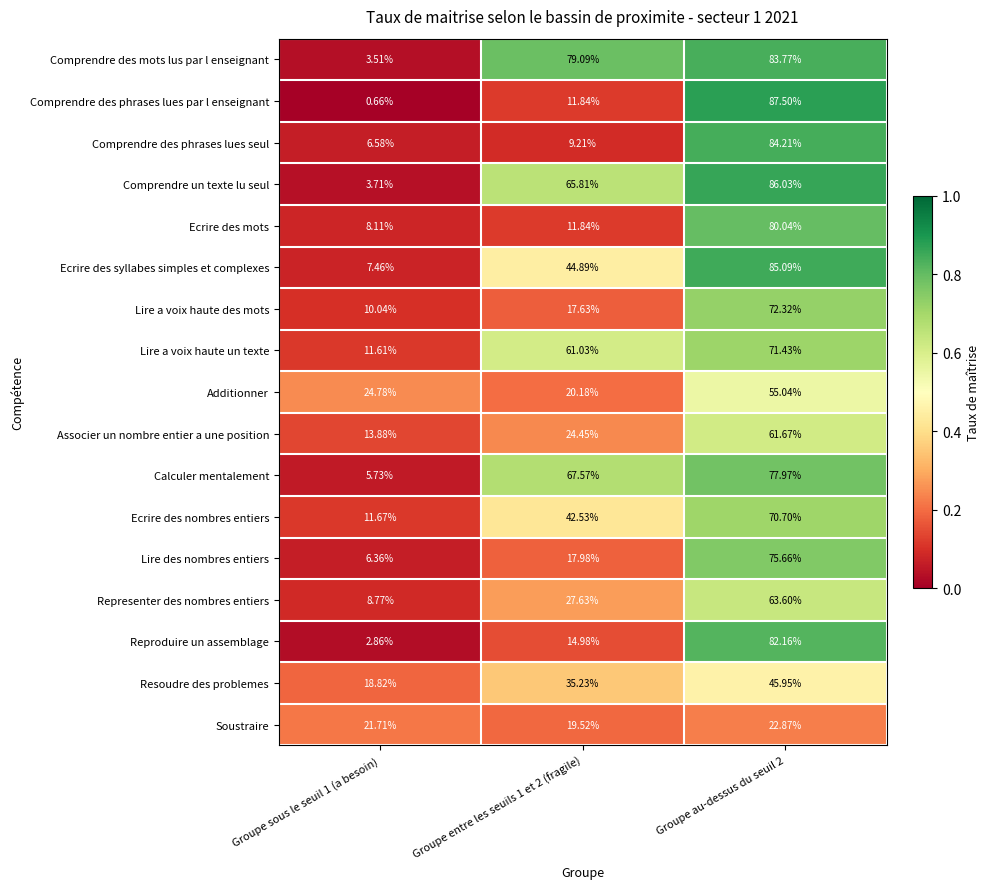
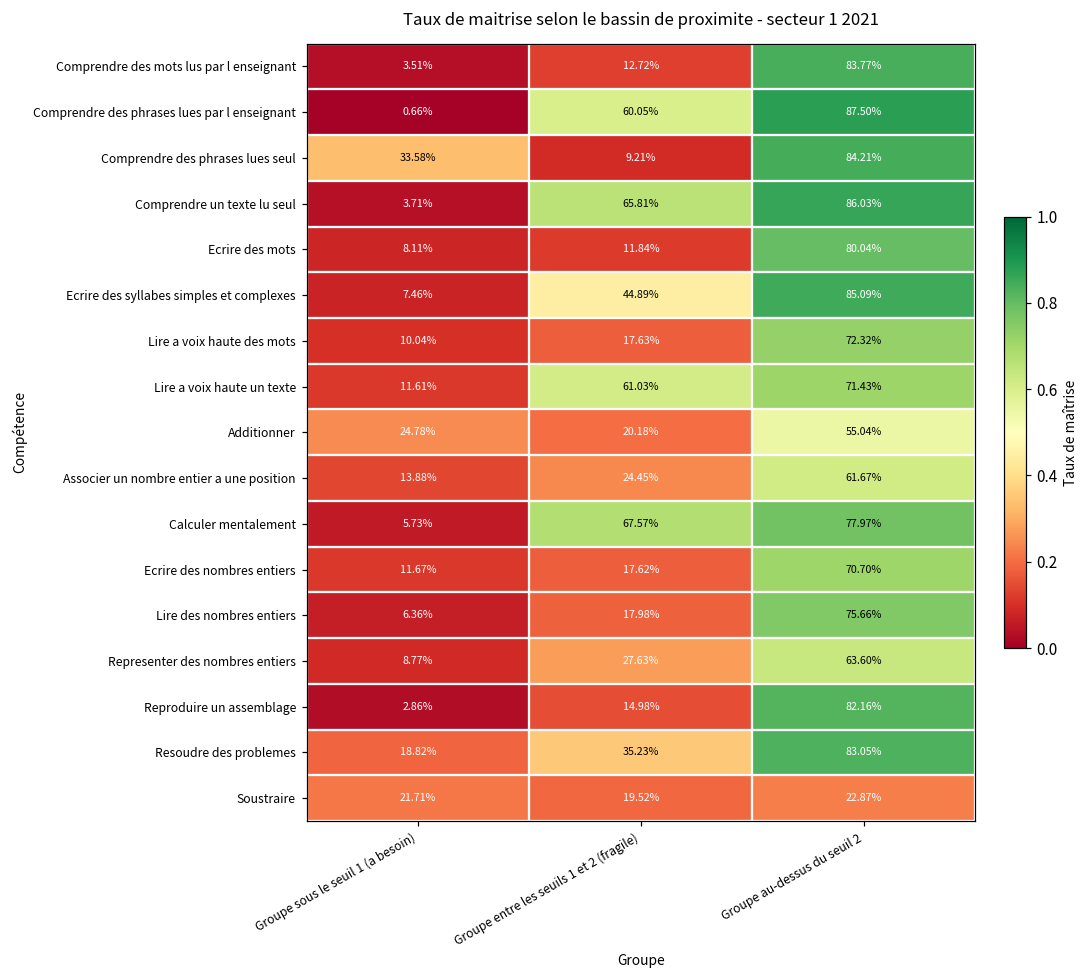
  {
    "Comprendre des mots lus par l enseignant": {
      "Groupe sous le seuil 1 (a besoin)": "3.51%",
-     "Groupe entre les seuils 1 et 2 (fragile)": "79.09%",
+     "Groupe entre les seuils 1 et 2 (fragile)": "12.72%",
      "Groupe au-dessus du seuil 2": "83.77%"
    },
    "Comprendre des phrases lues par l enseignant": {
      "Groupe sous le seuil 1 (a besoin)": "0.66%",
-     "Groupe entre les seuils 1 et 2 (fragile)": "11.84%",
+     "Groupe entre les seuils 1 et 2 (fragile)": "60.05%",
      "Groupe au-dessus du seuil 2": "87.50%"
    },
    "Comprendre des phrases lues seul": {
-     "Groupe sous le seuil 1 (a besoin)": "6.58%",
+     "Groupe sous le seuil 1 (a besoin)": "33.58%",
      "Groupe entre les seuils 1 et 2 (fragile)": "9.21%",
      "Groupe au-dessus du seuil 2": "84.21%"
    },
    "Comprendre un texte lu seul": {
      "Groupe sous le seuil 1 (a besoin)": "3.71%",
      "Groupe entre les seuils 1 et 2 (fragile)": "65.81%",
      "Groupe au-dessus du seuil 2": "86.03%"
    },
    "Ecrire des mots": {
      "Groupe sous le seuil 1 (a besoin)": "8.11%",
      "Groupe entre les seuils 1 et 2 (fragile)": "11.84%",
      "Groupe au-dessus du seuil 2": "80.04%"
    },
    "Ecrire des syllabes simples et complexes": {
      "Groupe sous le seuil 1 (a besoin)": "7.46%",
      "Groupe entre les seuils 1 et 2 (fragile)": "44.89%",
      "Groupe au-dessus du seuil 2": "85.09%"
    },
    "Lire a voix haute des mots": {
      "Groupe sous le seuil 1 (a besoin)": "10.04%",
      "Groupe entre les seuils 1 et 2 (fragile)": "17.63%",
      "Groupe au-dessus du seuil 2": "72.32%"
    },
    "Lire a voix haute un texte": {
      "Groupe sous le seuil 1 (a besoin)": "11.61%",
      "Groupe entre les seuils 1 et 2 (fragile)": "61.03%",
      "Groupe au-dessus du seuil 2": "71.43%"
    },
    "Additionner": {
      "Groupe sous le seuil 1 (a besoin)": "24.78%",
      "Groupe entre les seuils 1 et 2 (fragile)": "20.18%",
      "Groupe au-dessus du seuil 2": "55.04%"
    },
    "Associer un nombre entier a une position": {
      "Groupe sous le seuil 1 (a besoin)": "13.88%",
      "Groupe entre les seuils 1 et 2 (fragile)": "24.45%",
      "Groupe au-dessus du seuil 2": "61.67%"
    },
    "Calculer mentalement": {
      "Groupe sous le seuil 1 (a besoin)": "5.73%",
      "Groupe entre les seuils 1 et 2 (fragile)": "67.57%",
      "Groupe au-dessus du seuil 2": "77.97%"
    },
    "Ecrire des nombres entiers": {
      "Groupe sous le seuil 1 (a besoin)": "11.67%",
-     "Groupe entre les seuils 1 et 2 (fragile)": "42.53%",
+     "Groupe entre les seuils 1 et 2 (fragile)": "17.62%",
      "Groupe au-dessus du seuil 2": "70.70%"
    },
    "Lire des nombres entiers": {
      "Groupe sous le seuil 1 (a besoin)": "6.36%",
      "Groupe entre les seuils 1 et 2 (fragile)": "17.98%",
      "Groupe au-dessus du seuil 2": "75.66%"
    },
    "Representer des nombres entiers": {
      "Groupe sous le seuil 1 (a besoin)": "8.77%",
      "Groupe entre les seuils 1 et 2 (fragile)": "27.63%",
      "Groupe au-dessus du seuil 2": "63.60%"
    },
    "Reproduire un assemblage": {
      "Groupe sous le seuil 1 (a besoin)": "2.86%",
      "Groupe entre les seuils 1 et 2 (fragile)": "14.98%",
      "Groupe au-dessus du seuil 2": "82.16%"
    },
    "Resoudre des problemes": {
      "Groupe sous le seuil 1 (a besoin)": "18.82%",
      "Groupe entre les seuils 1 et 2 (fragile)": "35.23%",
-     "Groupe au-dessus du seuil 2": "45.95%"
+     "Groupe au-dessus du seuil 2": "83.05%"
    },
    "Soustraire": {
      "Groupe sous le seuil 1 (a besoin)": "21.71%",
      "Groupe entre les seuils 1 et 2 (fragile)": "19.52%",
      "Groupe au-dessus du seuil 2": "22.87%"
    }
  }
